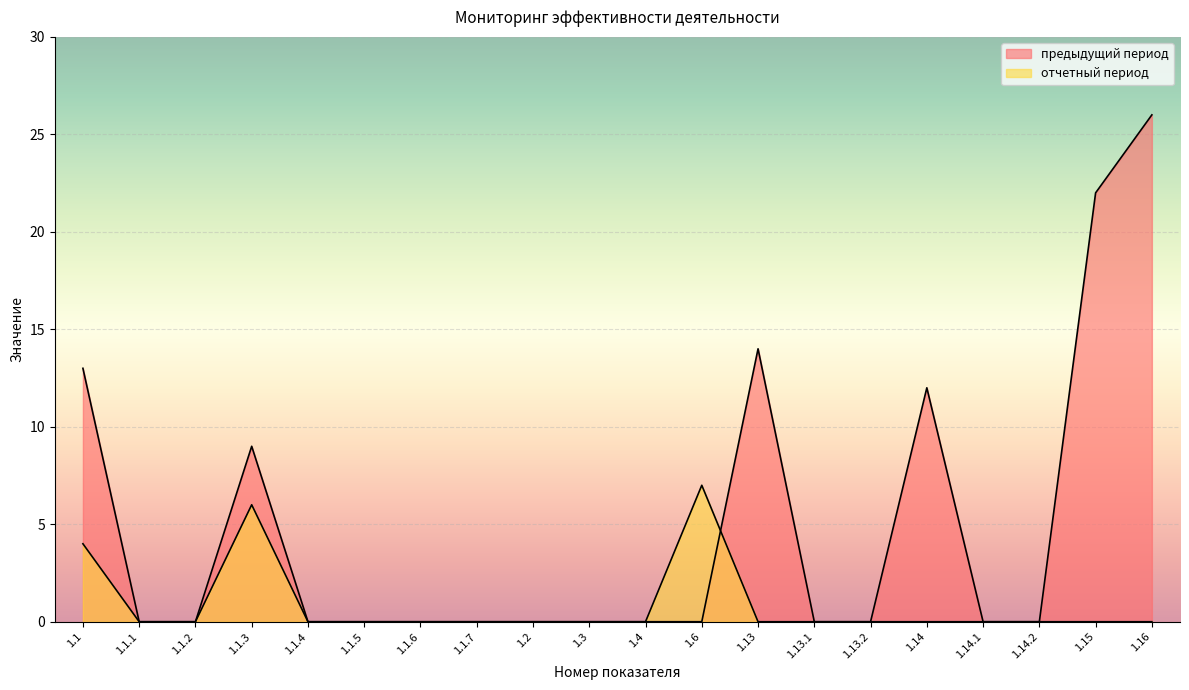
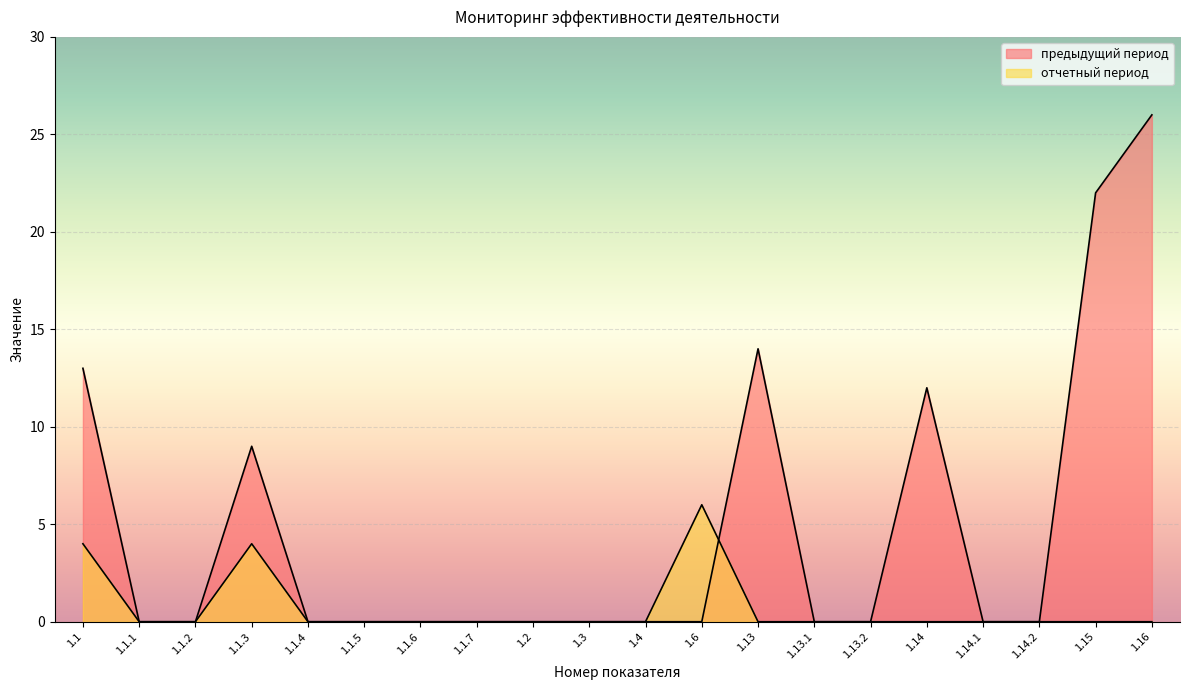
  {
    "предыдущий период": {
      "1.1": 13,
      "1.1.3": 9,
      "1.6": 0,
      "1.13": 14,
      "1.14": 12,
      "1.15": 22,
      "1.16": 26
    },
    "отчетный период": {
      "1.1": 4,
-     "1.1.3": 6,
-     "1.6": 7,
+     "1.1.3": 4,
+     "1.6": 6,
      "1.13": 0,
      "1.14": 0,
      "1.15": 0,
      "1.16": 0
    }
  }
